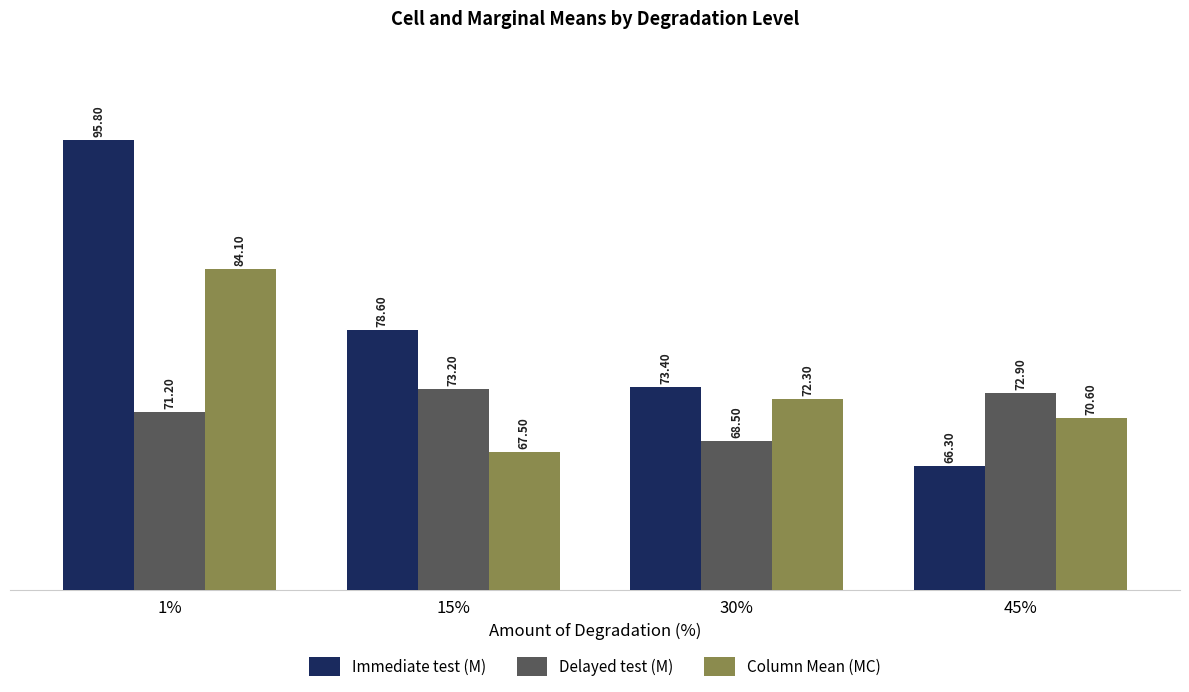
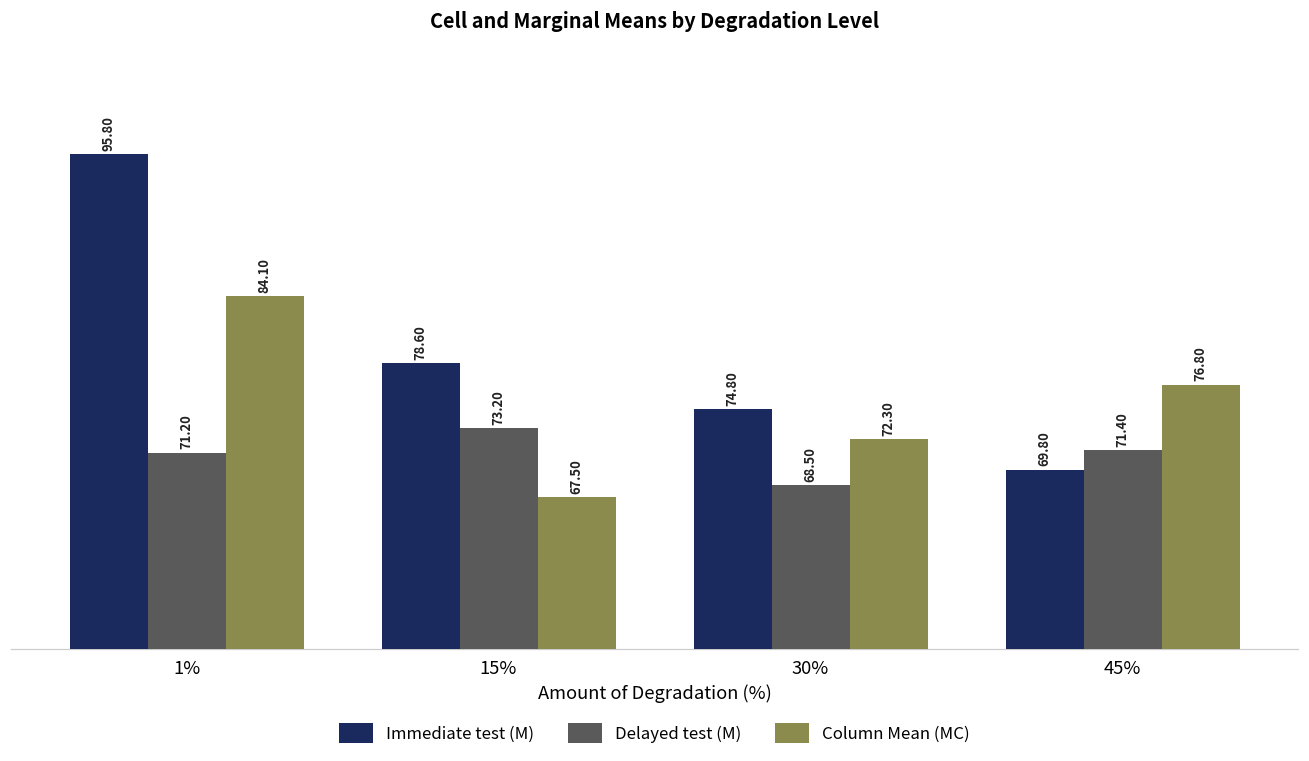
  {
    "Immediate test (M)": {
      "1%": 95.80,
      "15%": 78.60,
-     "30%": 73.40,
-     "45%": 66.30
+     "30%": 74.80,
+     "45%": 69.80
    },
    "Delayed test (M)": {
      "1%": 71.20,
      "15%": 73.20,
      "30%": 68.50,
-     "45%": 72.90
+     "45%": 71.40
    },
    "Column Mean (MC)": {
      "1%": 84.10,
      "15%": 67.50,
      "30%": 72.30,
-     "45%": 70.60
+     "45%": 76.80
    }
  }
